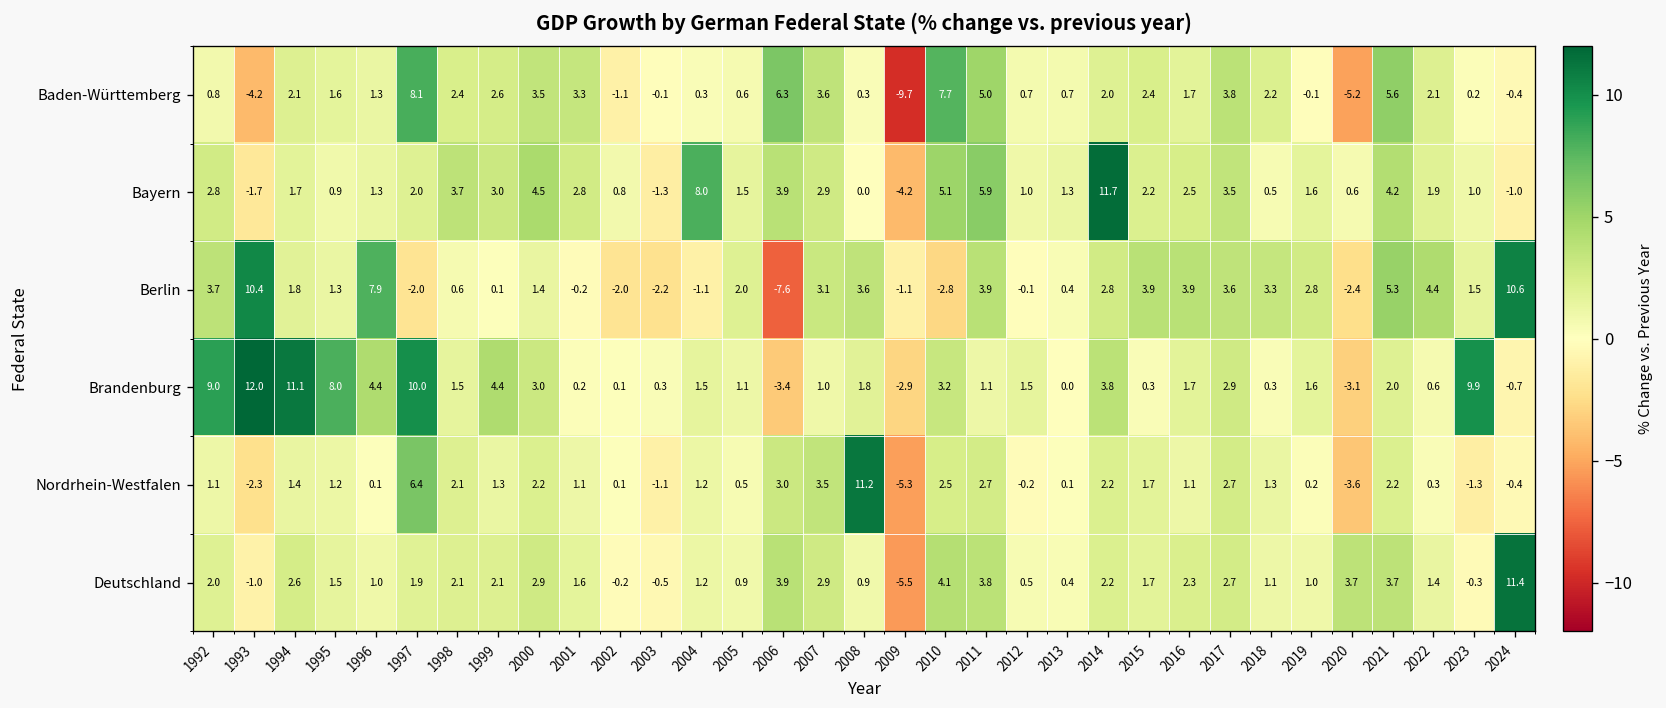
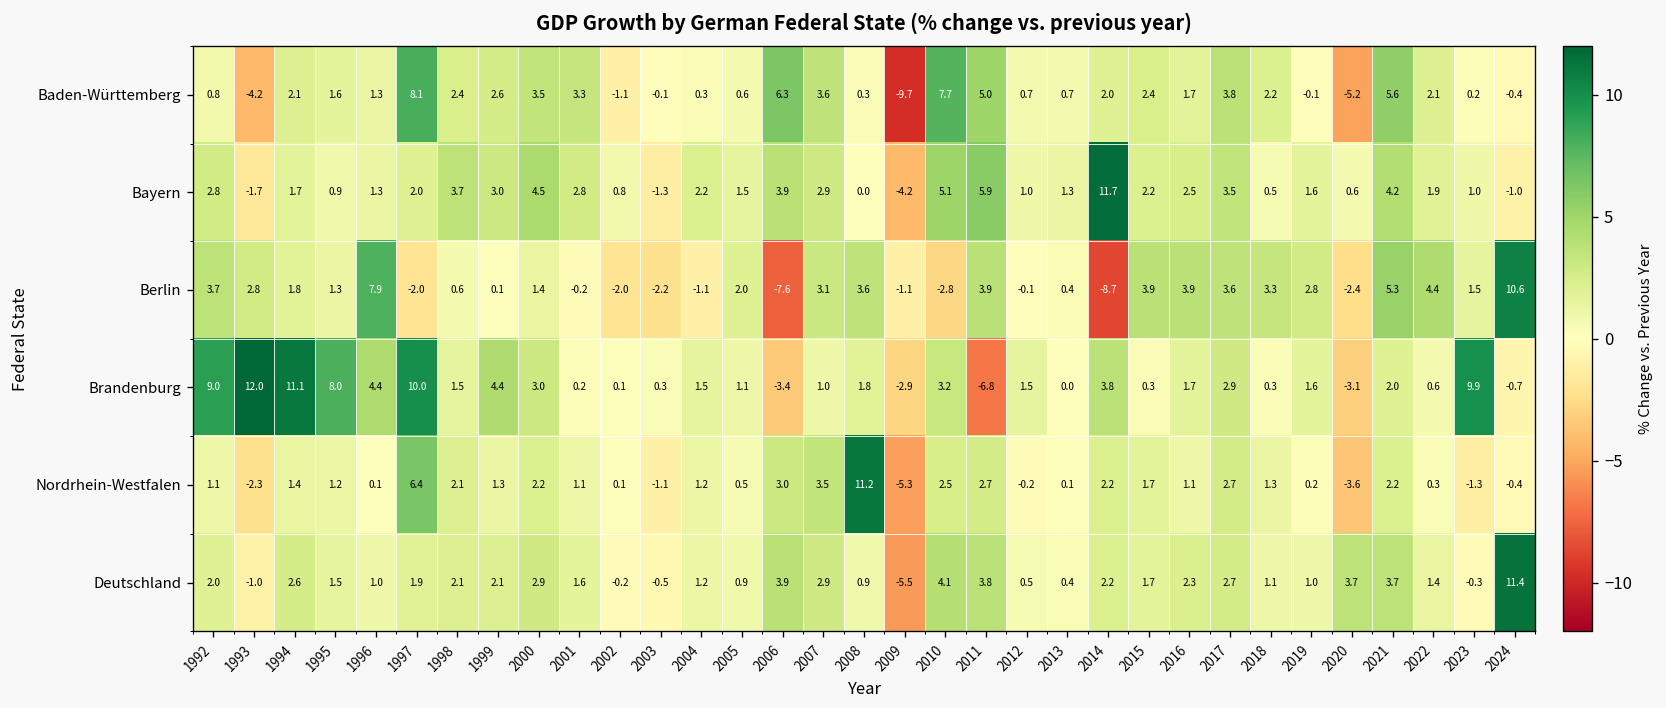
  {
    "Baden-Württemberg": {
      "1992": 0.8,
      "1993": -4.2,
      "1994": 2.1,
      "1995": 1.6,
      "1996": 1.3,
      "1997": 8.1,
      "1998": 2.4,
      "1999": 2.6,
      "2000": 3.5,
      "2001": 3.3,
      "2002": -1.1,
      "2003": -0.1,
      "2004": 0.3,
      "2005": 0.6,
      "2006": 6.3,
      "2007": 3.6,
      "2008": 0.3,
      "2009": -9.7,
      "2010": 7.7,
      "2011": 5.0,
      "2012": 0.7,
      "2013": 0.7,
      "2014": 2.0,
      "2015": 2.4,
      "2016": 1.7,
      "2017": 3.8,
      "2018": 2.2,
      "2019": -0.1,
      "2020": -5.2,
      "2021": 5.6,
      "2022": 2.1,
      "2023": 0.2,
      "2024": -0.4
    },
    "Bayern": {
      "1992": 2.8,
      "1993": -1.7,
      "1994": 1.7,
      "1995": 0.9,
      "1996": 1.3,
      "1997": 2.0,
      "1998": 3.7,
      "1999": 3.0,
      "2000": 4.5,
      "2001": 2.8,
      "2002": 0.8,
      "2003": -1.3,
-     "2004": 8.0,
+     "2004": 2.2,
      "2005": 1.5,
      "2006": 3.9,
      "2007": 2.9,
      "2008": 0.0,
      "2009": -4.2,
      "2010": 5.1,
      "2011": 5.9,
      "2012": 1.0,
      "2013": 1.3,
      "2014": 11.7,
      "2015": 2.2,
      "2016": 2.5,
      "2017": 3.5,
      "2018": 0.5,
      "2019": 1.6,
      "2020": 0.6,
      "2021": 4.2,
      "2022": 1.9,
      "2023": 1.0,
      "2024": -1.0
    },
    "Berlin": {
      "1992": 3.7,
-     "1993": 10.4,
+     "1993": 2.8,
      "1994": 1.8,
      "1995": 1.3,
      "1996": 7.9,
      "1997": -2.0,
      "1998": 0.6,
      "1999": 0.1,
      "2000": 1.4,
      "2001": -0.2,
      "2002": -2.0,
      "2003": -2.2,
      "2004": -1.1,
      "2005": 2.0,
      "2006": -7.6,
      "2007": 3.1,
      "2008": 3.6,
      "2009": -1.1,
      "2010": -2.8,
      "2011": 3.9,
      "2012": -0.1,
      "2013": 0.4,
-     "2014": 2.8,
+     "2014": -8.7,
      "2015": 3.9,
      "2016": 3.9,
      "2017": 3.6,
      "2018": 3.3,
      "2019": 2.8,
      "2020": -2.4,
      "2021": 5.3,
      "2022": 4.4,
      "2023": 1.5,
      "2024": 10.6
    },
    "Brandenburg": {
      "1992": 9.0,
      "1993": 12.0,
      "1994": 11.1,
      "1995": 8.0,
      "1996": 4.4,
      "1997": 10.0,
      "1998": 1.5,
      "1999": 4.4,
      "2000": 3.0,
      "2001": 0.2,
      "2002": 0.1,
      "2003": 0.3,
      "2004": 1.5,
      "2005": 1.1,
      "2006": -3.4,
      "2007": 1.0,
      "2008": 1.8,
      "2009": -2.9,
      "2010": 3.2,
-     "2011": 1.1,
+     "2011": -6.8,
      "2012": 1.5,
      "2013": 0.0,
      "2014": 3.8,
      "2015": 0.3,
      "2016": 1.7,
      "2017": 2.9,
      "2018": 0.3,
      "2019": 1.6,
      "2020": -3.1,
      "2021": 2.0,
      "2022": 0.6,
      "2023": 9.9,
      "2024": -0.7
    },
    "Nordrhein-Westfalen": {
      "1992": 1.1,
      "1993": -2.3,
      "1994": 1.4,
      "1995": 1.2,
      "1996": 0.1,
      "1997": 6.4,
      "1998": 2.1,
      "1999": 1.3,
      "2000": 2.2,
      "2001": 1.1,
      "2002": 0.1,
      "2003": -1.1,
      "2004": 1.2,
      "2005": 0.5,
      "2006": 3.0,
      "2007": 3.5,
      "2008": 11.2,
      "2009": -5.3,
      "2010": 2.5,
      "2011": 2.7,
      "2012": -0.2,
      "2013": 0.1,
      "2014": 2.2,
      "2015": 1.7,
      "2016": 1.1,
      "2017": 2.7,
      "2018": 1.3,
      "2019": 0.2,
      "2020": -3.6,
      "2021": 2.2,
      "2022": 0.3,
      "2023": -1.3,
      "2024": -0.4
    },
    "Deutschland": {
      "1992": 2.0,
      "1993": -1.0,
      "1994": 2.6,
      "1995": 1.5,
      "1996": 1.0,
      "1997": 1.9,
      "1998": 2.1,
      "1999": 2.1,
      "2000": 2.9,
      "2001": 1.6,
      "2002": -0.2,
      "2003": -0.5,
      "2004": 1.2,
      "2005": 0.9,
      "2006": 3.9,
      "2007": 2.9,
      "2008": 0.9,
      "2009": -5.5,
      "2010": 4.1,
      "2011": 3.8,
      "2012": 0.5,
      "2013": 0.4,
      "2014": 2.2,
      "2015": 1.7,
      "2016": 2.3,
      "2017": 2.7,
      "2018": 1.1,
      "2019": 1.0,
      "2020": 3.7,
      "2021": 3.7,
      "2022": 1.4,
      "2023": -0.3,
      "2024": 11.4
    }
  }
